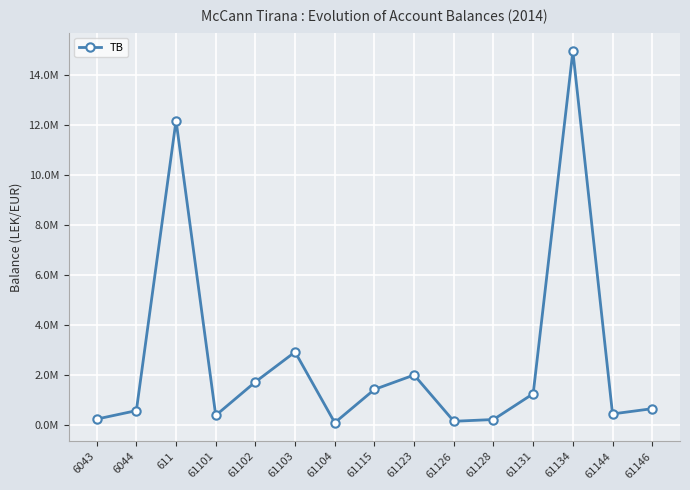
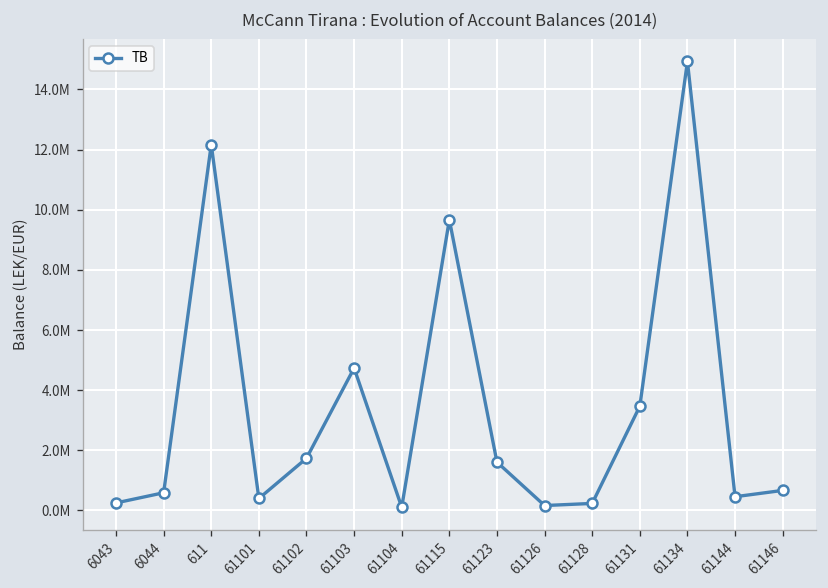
  {
    "6043": 300000,
    "6044": 600000,
    "611": 12200000,
    "61101": 400000,
    "61102": 1700000,
-   "61103": 2900000,
+   "61103": 4700000,
    "61104": 100000,
-   "61115": 1400000,
-   "61123": 2000000,
+   "61115": 9700000,
+   "61123": 1600000,
    "61126": 200000,
    "61128": 200000,
-   "61131": 1300000,
+   "61131": 3500000,
    "61134": 14900000,
    "61144": 500000,
    "61146": 700000
  }
